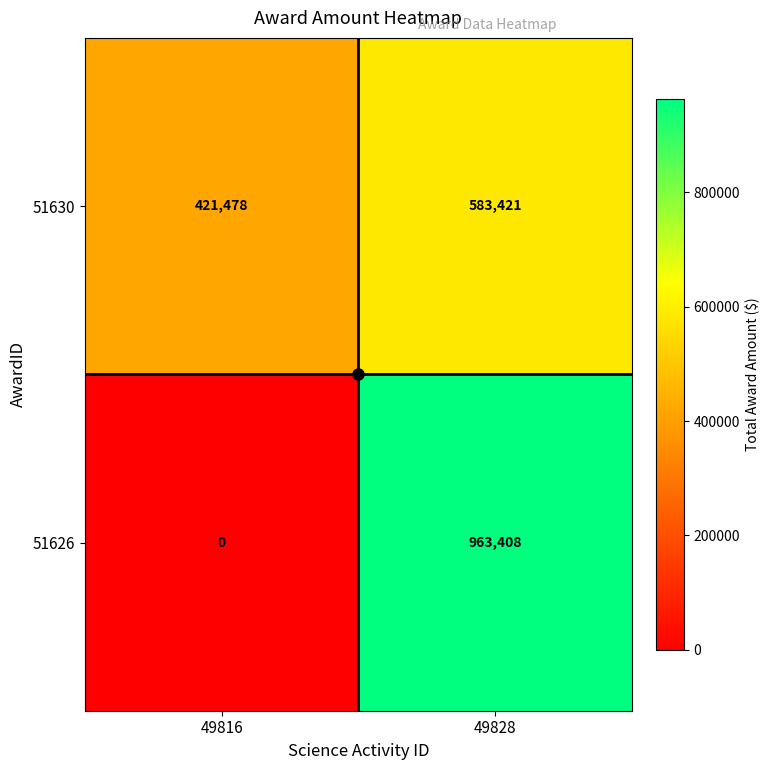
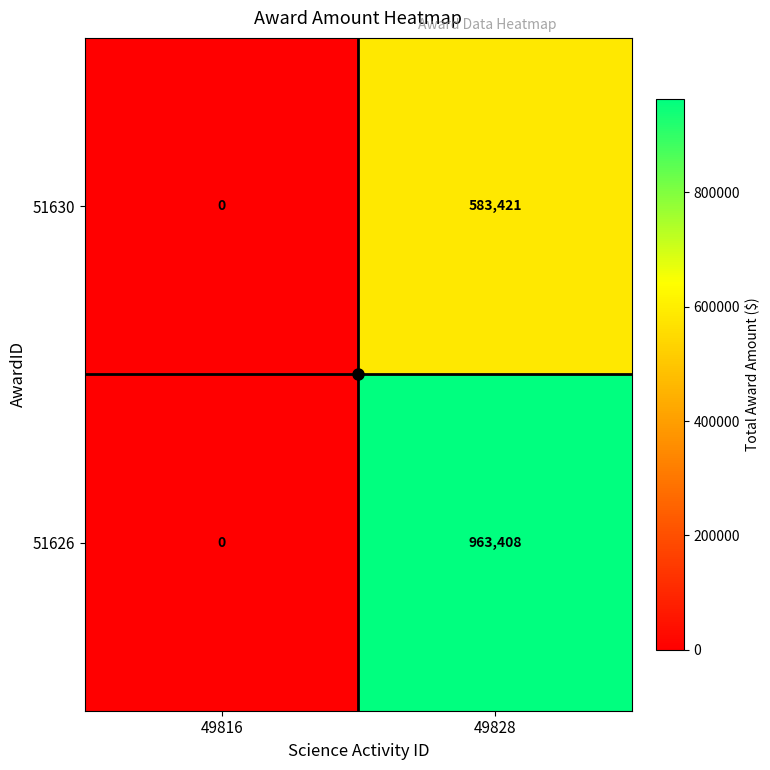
  {
    "51630": {
-     "49816": "421,478",
+     "49816": "0",
      "49828": "583,421"
    },
    "51626": {
      "49816": "0",
      "49828": "963,408"
    }
  }
